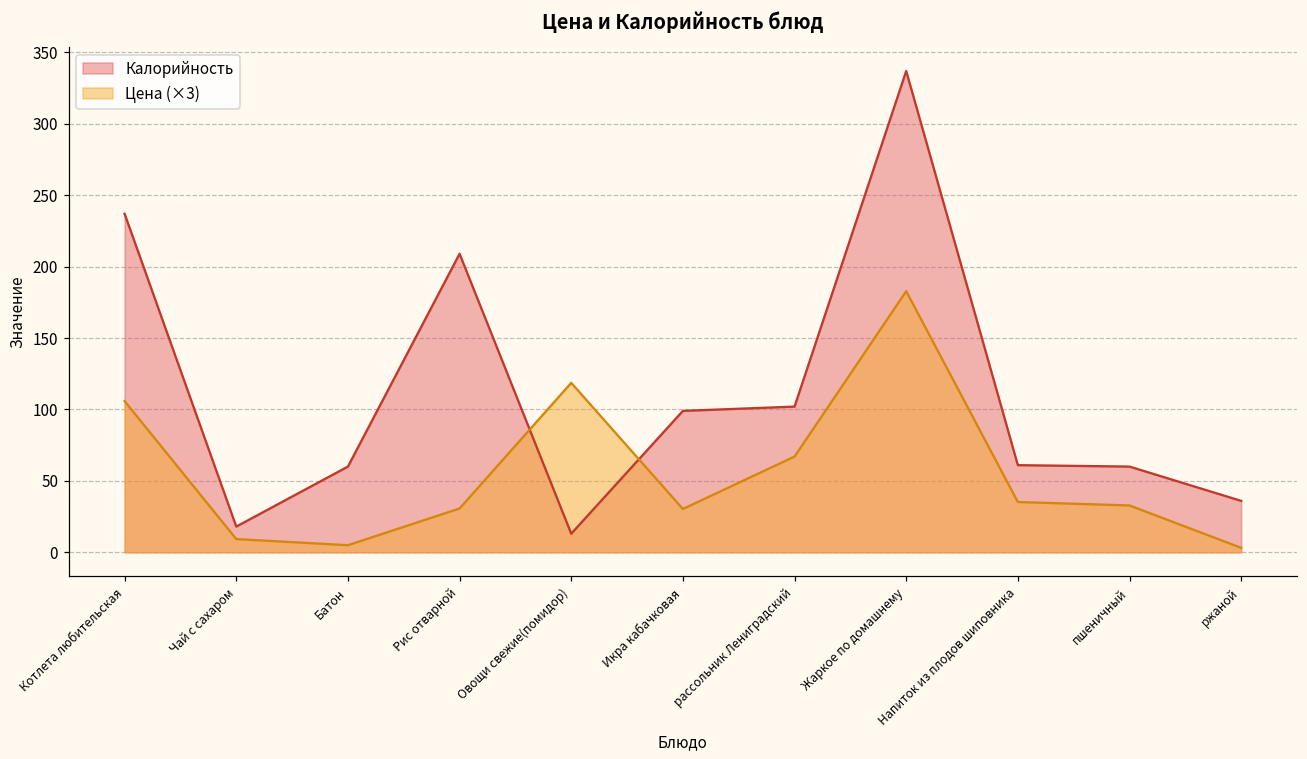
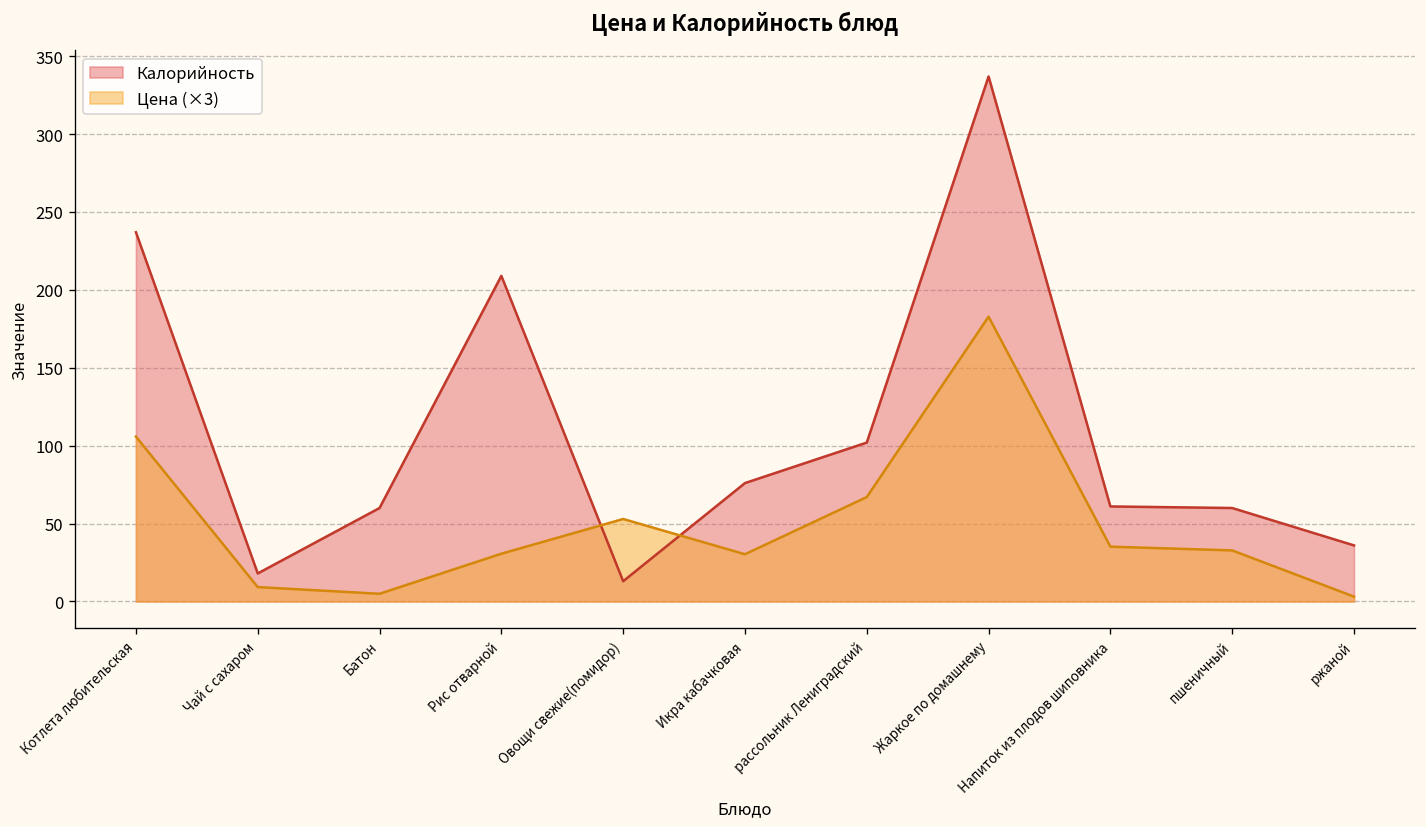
  {
    "Калорийность": {
      "Котлета любительская": 237,
      "Чай с сахаром": 18,
      "Батон": 60,
      "Рис отварной": 209,
      "Овощи свежие(помидор)": 13,
-     "Икра кабачковая": 99,
+     "Икра кабачковая": 76,
      "рассольник Лениградский": 102,
      "Жаркое по домашнему": 337,
      "Напиток из плодов шиповника": 61,
      "пшеничный": 60,
      "ржаной": 36
    },
    "Цена (×3)": {
      "Котлета любительская": 106,
      "Чай с сахаром": 9,
      "Батон": 5,
      "Рис отварной": 31,
-     "Овощи свежие(помидор)": 119,
+     "Овощи свежие(помидор)": 53,
      "Икра кабачковая": 30,
      "рассольник Лениградский": 67,
      "Жаркое по домашнему": 183,
      "Напиток из плодов шиповника": 35,
      "пшеничный": 33,
      "ржаной": 3
    }
  }
